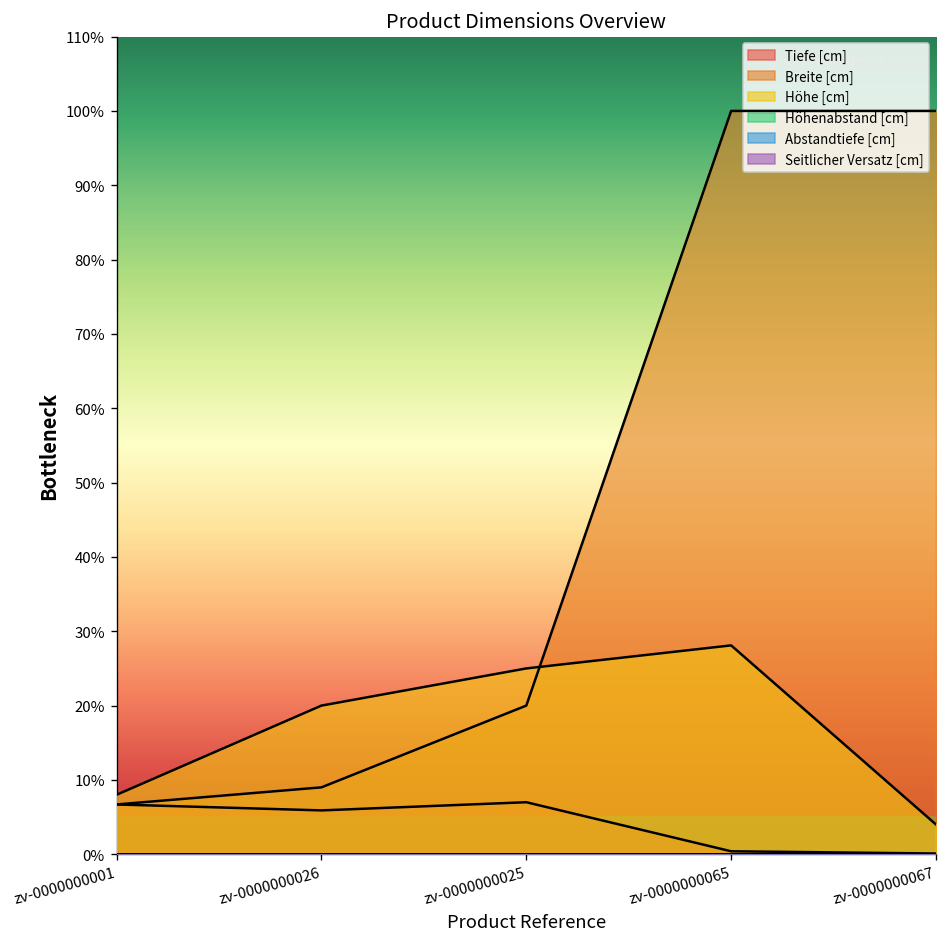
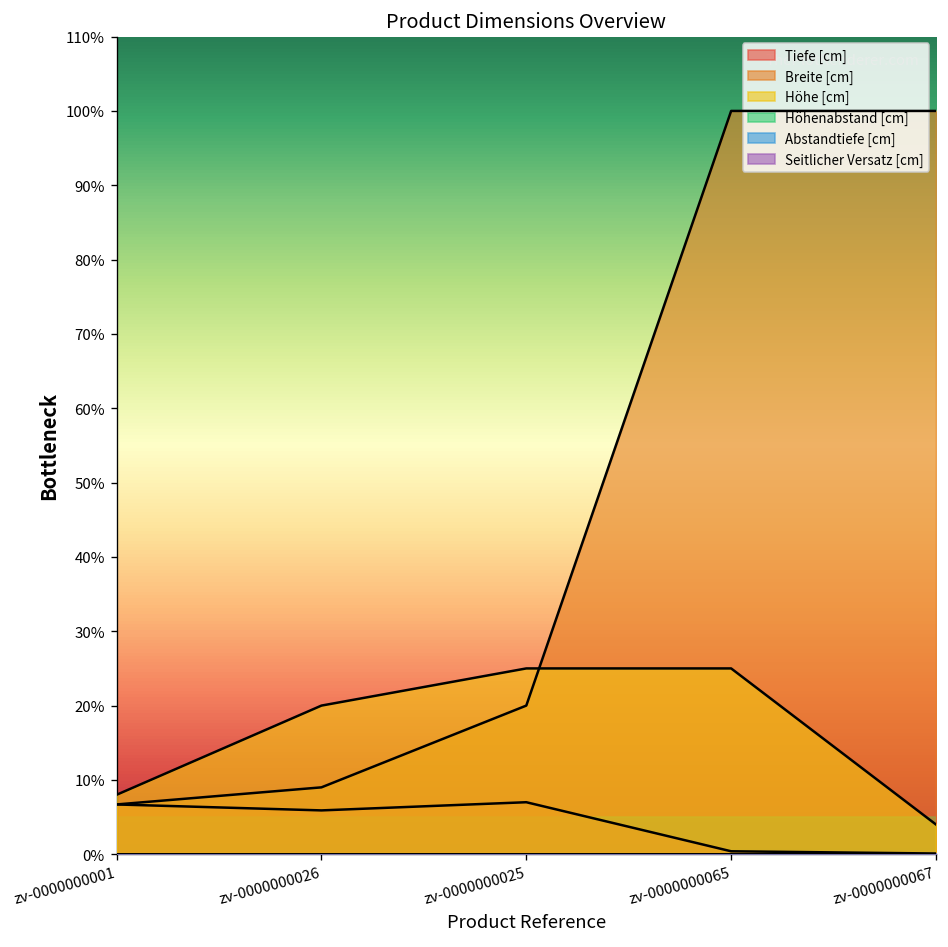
  {
    "Höhe [cm]": {
      "zv-0000000001": "8%",
      "zv-0000000026": "20%",
      "zv-0000000025": "25%",
-     "zv-0000000065": "28%"
+     "zv-0000000065": "25%"
    }
  }
